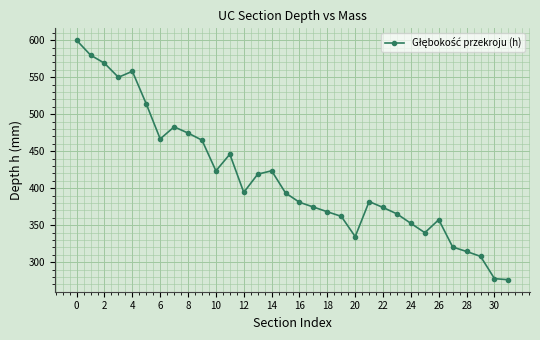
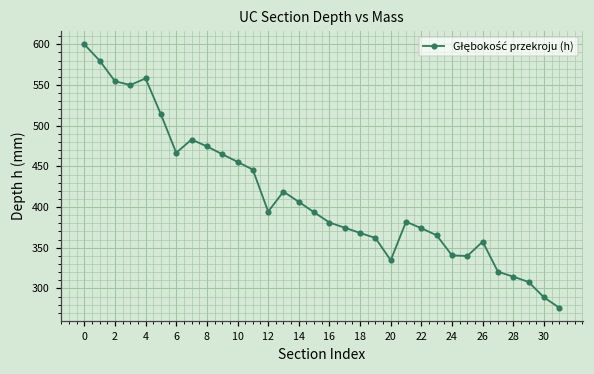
  {
    "0": 600,
-   "2": 570,
+   "2": 550,
    "4": 560,
    "6": 470,
    "8": 470,
-   "10": 420,
+   "10": 460,
    "12": 390,
-   "14": 420,
+   "14": 410,
    "16": 380,
    "18": 370,
    "20": 330,
    "22": 370,
-   "24": 350,
+   "24": 340,
    "26": 360,
    "28": 310,
-   "30": 280
+   "30": 290
  }
